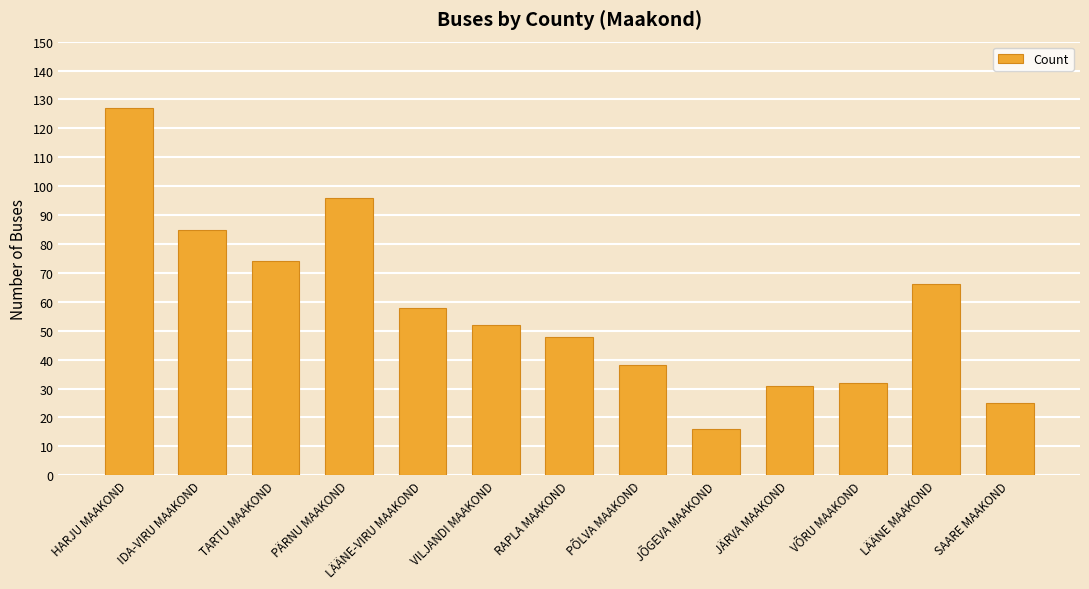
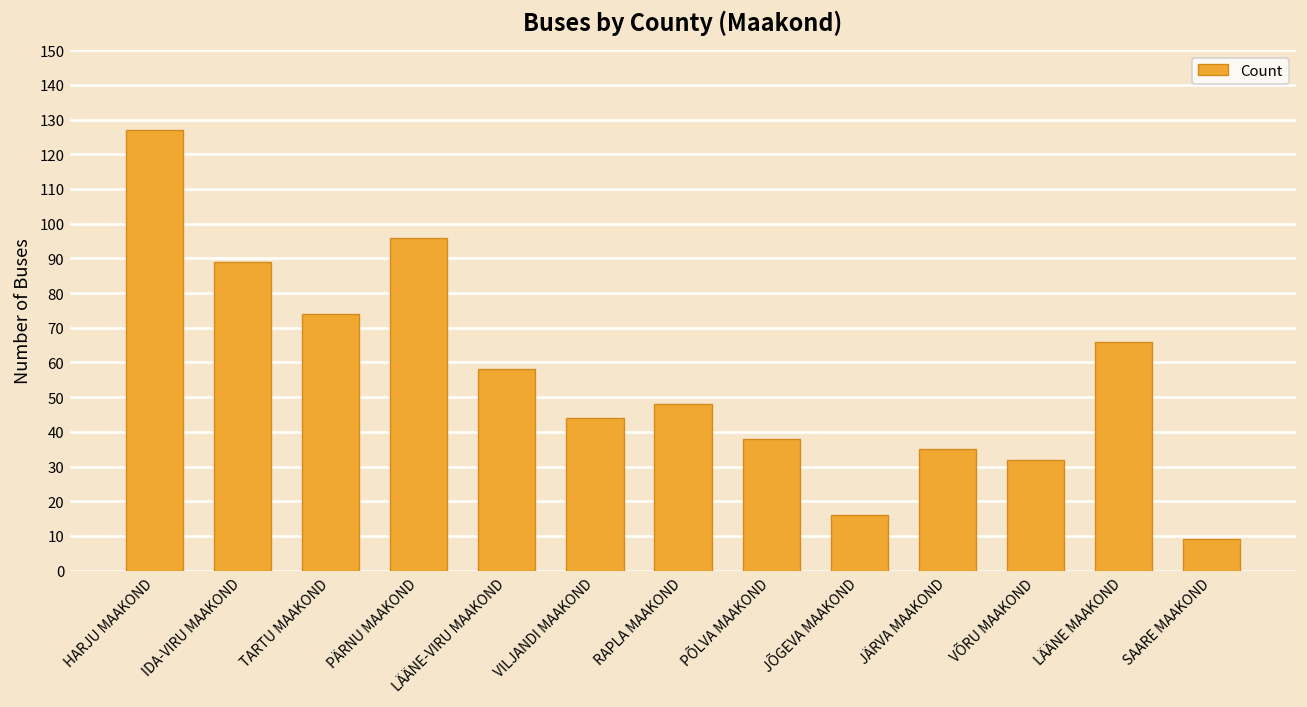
  {
    "HARJU MAAKOND": 127,
-   "IDA-VIRU MAAKOND": 85,
+   "IDA-VIRU MAAKOND": 89,
    "TARTU MAAKOND": 74,
    "PÄRNU MAAKOND": 96,
    "LÄÄNE-VIRU MAAKOND": 58,
-   "VILJANDI MAAKOND": 52,
+   "VILJANDI MAAKOND": 44,
    "RAPLA MAAKOND": 48,
    "PÕLVA MAAKOND": 38,
    "JÕGEVA MAAKOND": 16,
-   "JÄRVA MAAKOND": 31,
+   "JÄRVA MAAKOND": 35,
    "VÕRU MAAKOND": 32,
    "LÄÄNE MAAKOND": 66,
-   "SAARE MAAKOND": 25
+   "SAARE MAAKOND": 9
  }
